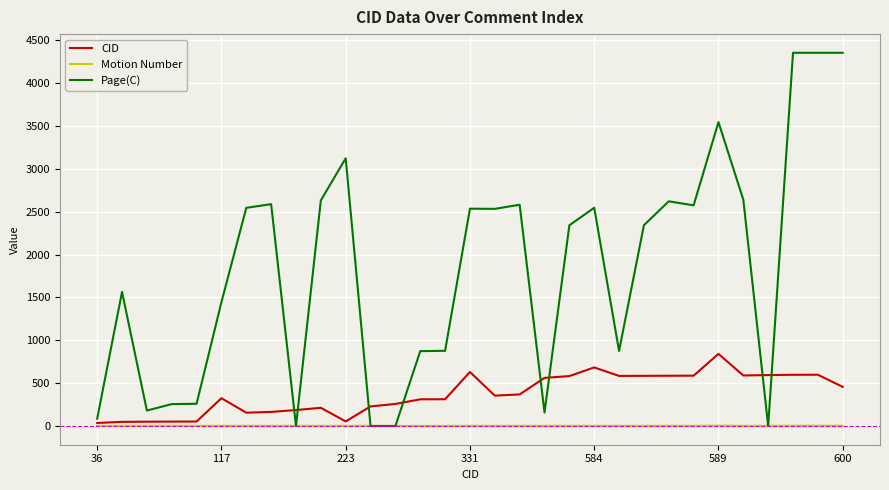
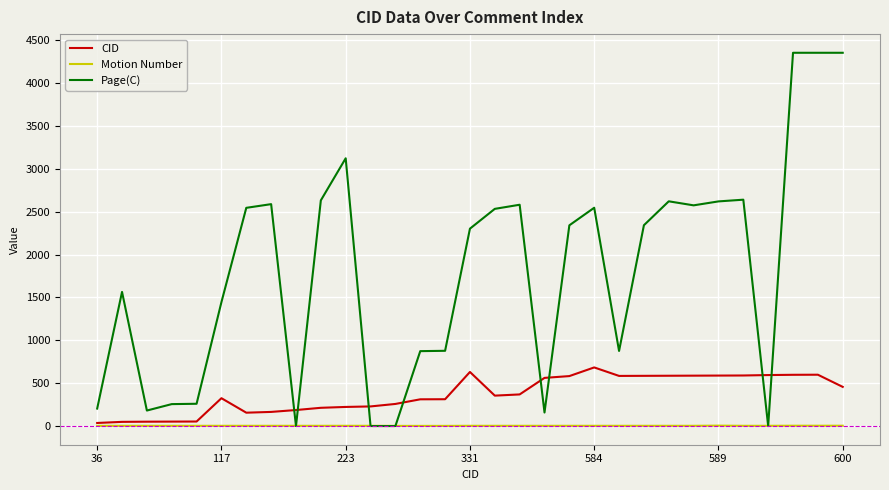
  {
    "CID": {
      "36": 0,
      "117": 300,
-     "223": 100,
+     "223": 200,
      "331": 600,
      "584": 700,
-     "589": 800,
+     "589": 600,
      "600": 500
    },
    "Motion Number": {
      "36": 0,
      "117": 0,
      "223": 0,
      "331": 0,
      "584": 0,
      "589": 0,
      "600": 0
    },
    "Page(C)": {
-     "36": 100,
+     "36": 200,
      "117": 1400,
      "223": 3100,
-     "331": 2500,
+     "331": 2300,
      "584": 2500,
-     "589": 3500,
+     "589": 2600,
      "600": 4400
    }
  }
